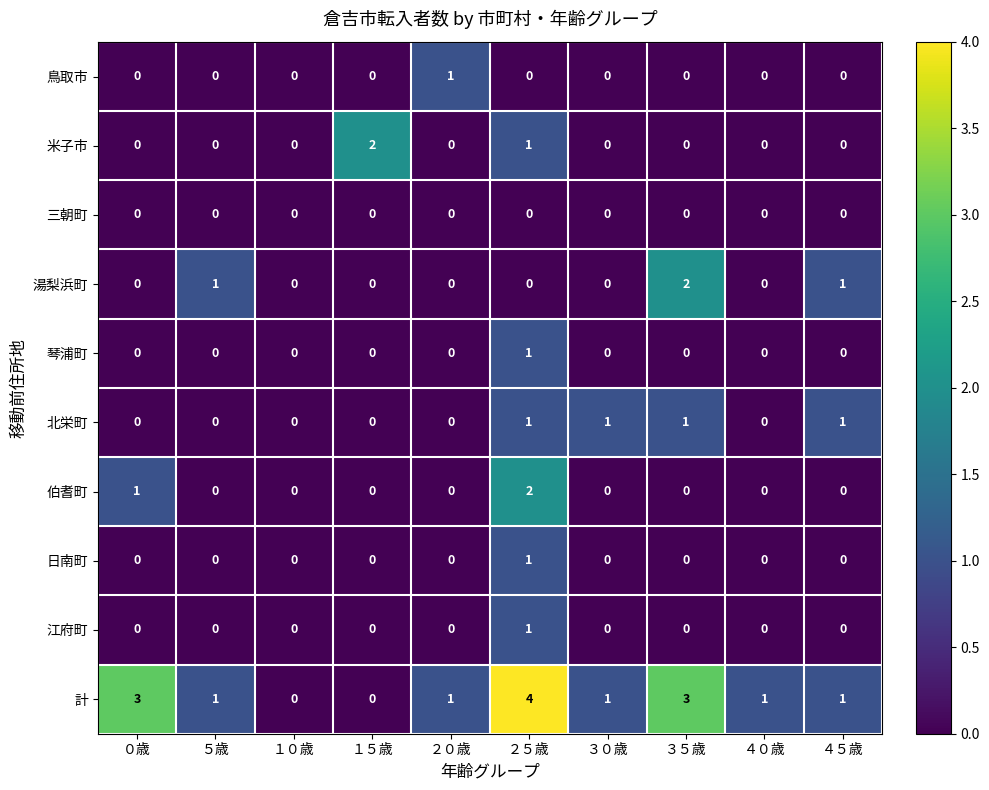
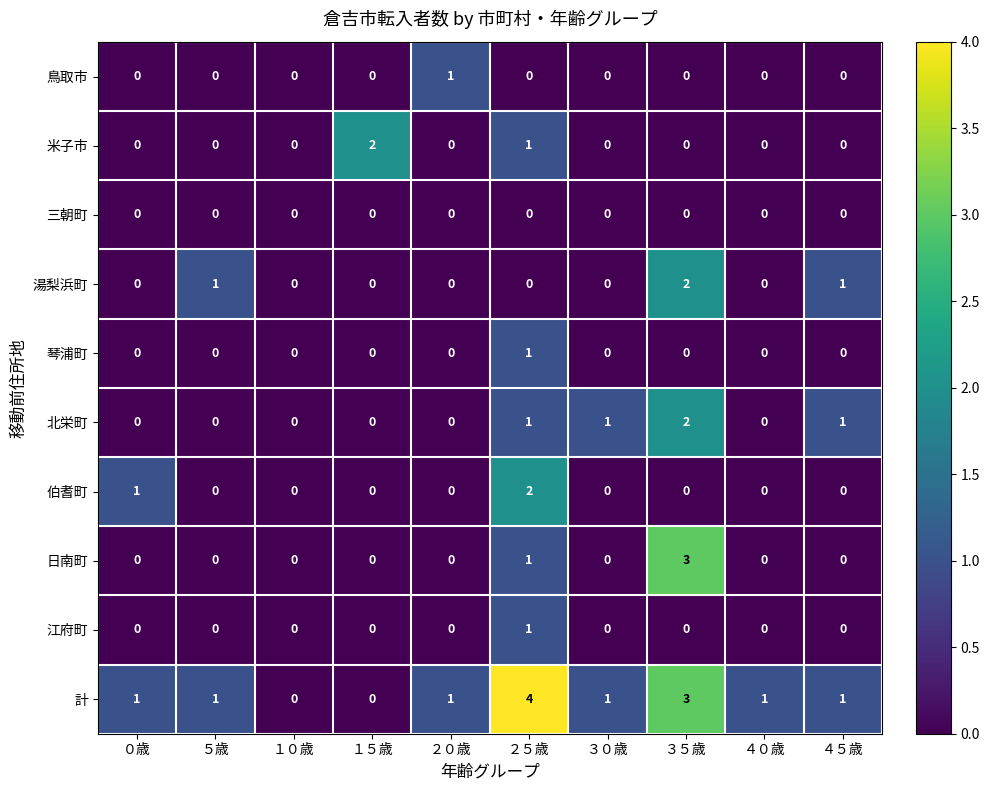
  {
    "鳥取市": {
      "０歳": 0,
      "５歳": 0,
      "１０歳": 0,
      "１５歳": 0,
      "２０歳": 1,
      "２５歳": 0,
      "３０歳": 0,
      "３５歳": 0,
      "４０歳": 0,
      "４５歳": 0
    },
    "米子市": {
      "０歳": 0,
      "５歳": 0,
      "１０歳": 0,
      "１５歳": 2,
      "２０歳": 0,
      "２５歳": 1,
      "３０歳": 0,
      "３５歳": 0,
      "４０歳": 0,
      "４５歳": 0
    },
    "三朝町": {
      "０歳": 0,
      "５歳": 0,
      "１０歳": 0,
      "１５歳": 0,
      "２０歳": 0,
      "２５歳": 0,
      "３０歳": 0,
      "３５歳": 0,
      "４０歳": 0,
      "４５歳": 0
    },
    "湯梨浜町": {
      "０歳": 0,
      "５歳": 1,
      "１０歳": 0,
      "１５歳": 0,
      "２０歳": 0,
      "２５歳": 0,
      "３０歳": 0,
      "３５歳": 2,
      "４０歳": 0,
      "４５歳": 1
    },
    "琴浦町": {
      "０歳": 0,
      "５歳": 0,
      "１０歳": 0,
      "１５歳": 0,
      "２０歳": 0,
      "２５歳": 1,
      "３０歳": 0,
      "３５歳": 0,
      "４０歳": 0,
      "４５歳": 0
    },
    "北栄町": {
      "０歳": 0,
      "５歳": 0,
      "１０歳": 0,
      "１５歳": 0,
      "２０歳": 0,
      "２５歳": 1,
      "３０歳": 1,
-     "３５歳": 1,
+     "３５歳": 2,
      "４０歳": 0,
      "４５歳": 1
    },
    "伯耆町": {
      "０歳": 1,
      "５歳": 0,
      "１０歳": 0,
      "１５歳": 0,
      "２０歳": 0,
      "２５歳": 2,
      "３０歳": 0,
      "３５歳": 0,
      "４０歳": 0,
      "４５歳": 0
    },
    "日南町": {
      "０歳": 0,
      "５歳": 0,
      "１０歳": 0,
      "１５歳": 0,
      "２０歳": 0,
      "２５歳": 1,
      "３０歳": 0,
-     "３５歳": 0,
+     "３５歳": 3,
      "４０歳": 0,
      "４５歳": 0
    },
    "江府町": {
      "０歳": 0,
      "５歳": 0,
      "１０歳": 0,
      "１５歳": 0,
      "２０歳": 0,
      "２５歳": 1,
      "３０歳": 0,
      "３５歳": 0,
      "４０歳": 0,
      "４５歳": 0
    },
    "計": {
-     "０歳": 3,
+     "０歳": 1,
      "５歳": 1,
      "１０歳": 0,
      "１５歳": 0,
      "２０歳": 1,
      "２５歳": 4,
      "３０歳": 1,
      "３５歳": 3,
      "４０歳": 1,
      "４５歳": 1
    }
  }
